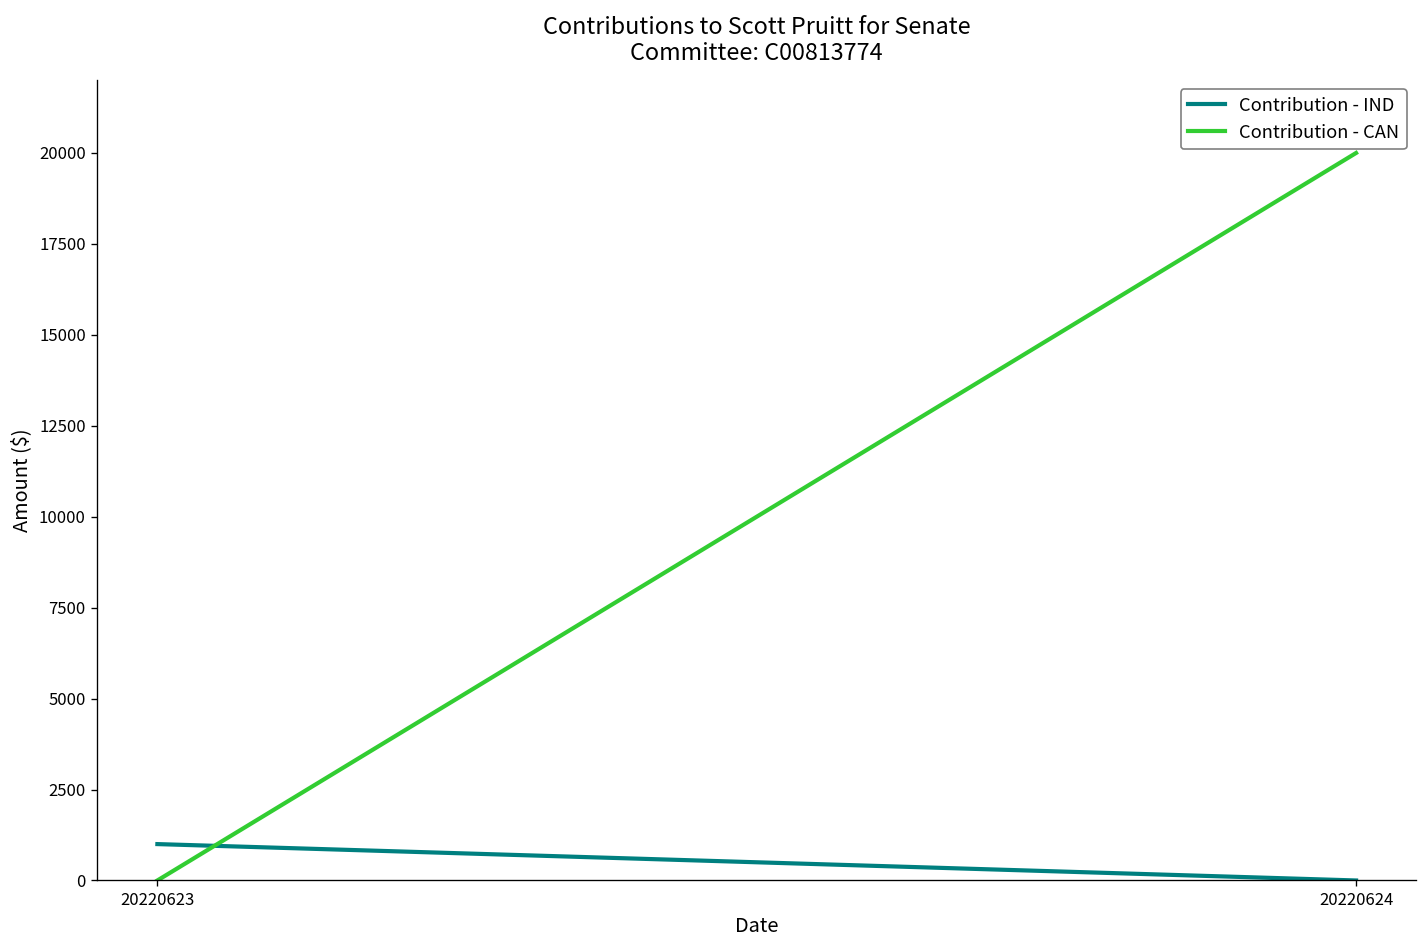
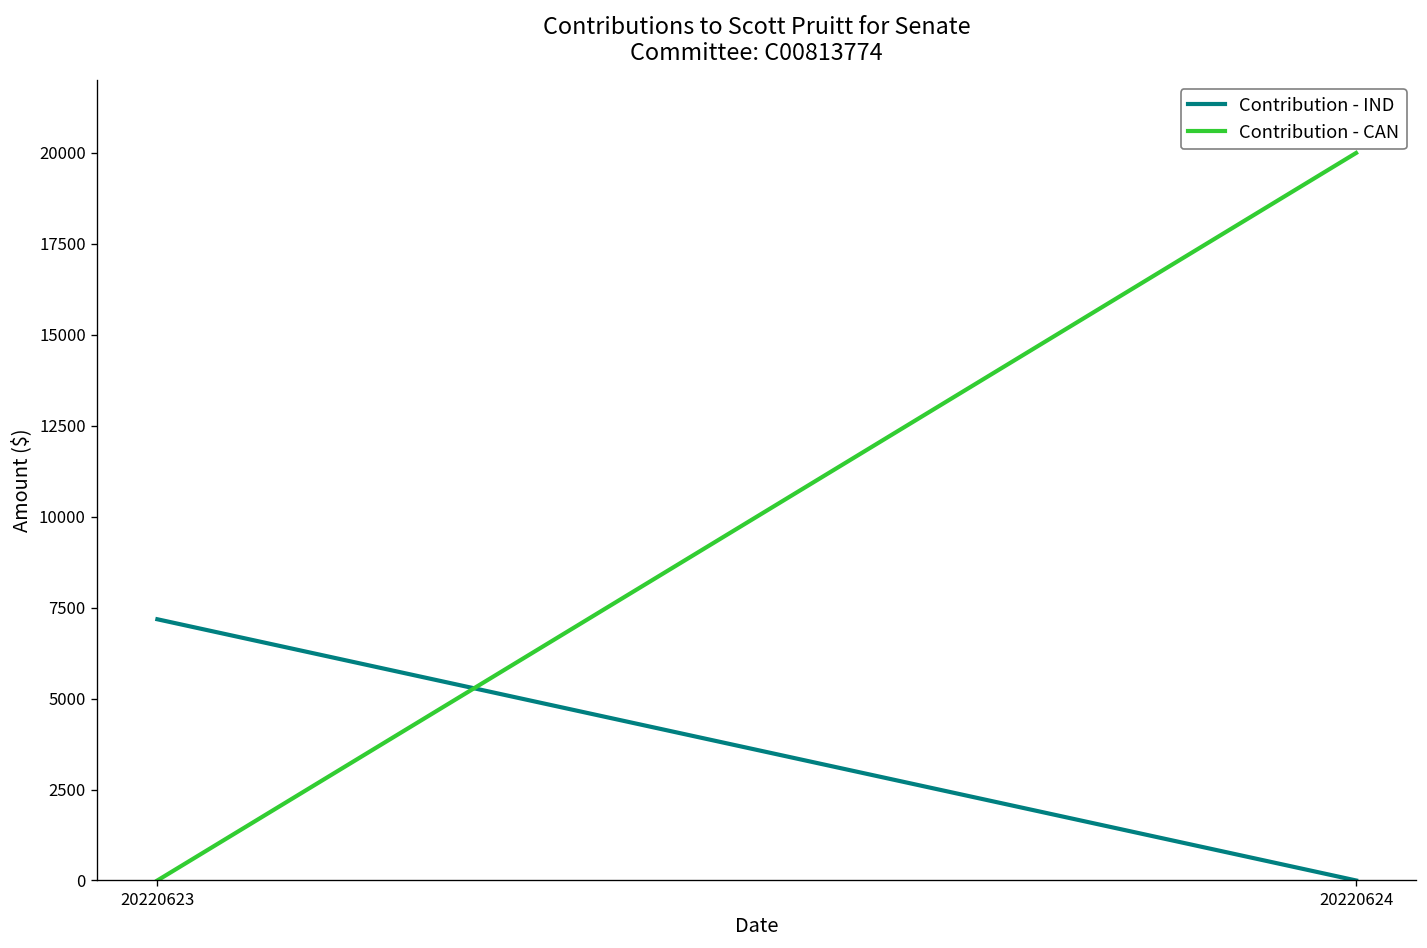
  {
    "Contribution - IND": {
-     "20220623": 1000,
+     "20220623": 7200,
      "20220624": 0
    },
    "Contribution - CAN": {
      "20220623": 0
    }
  }
